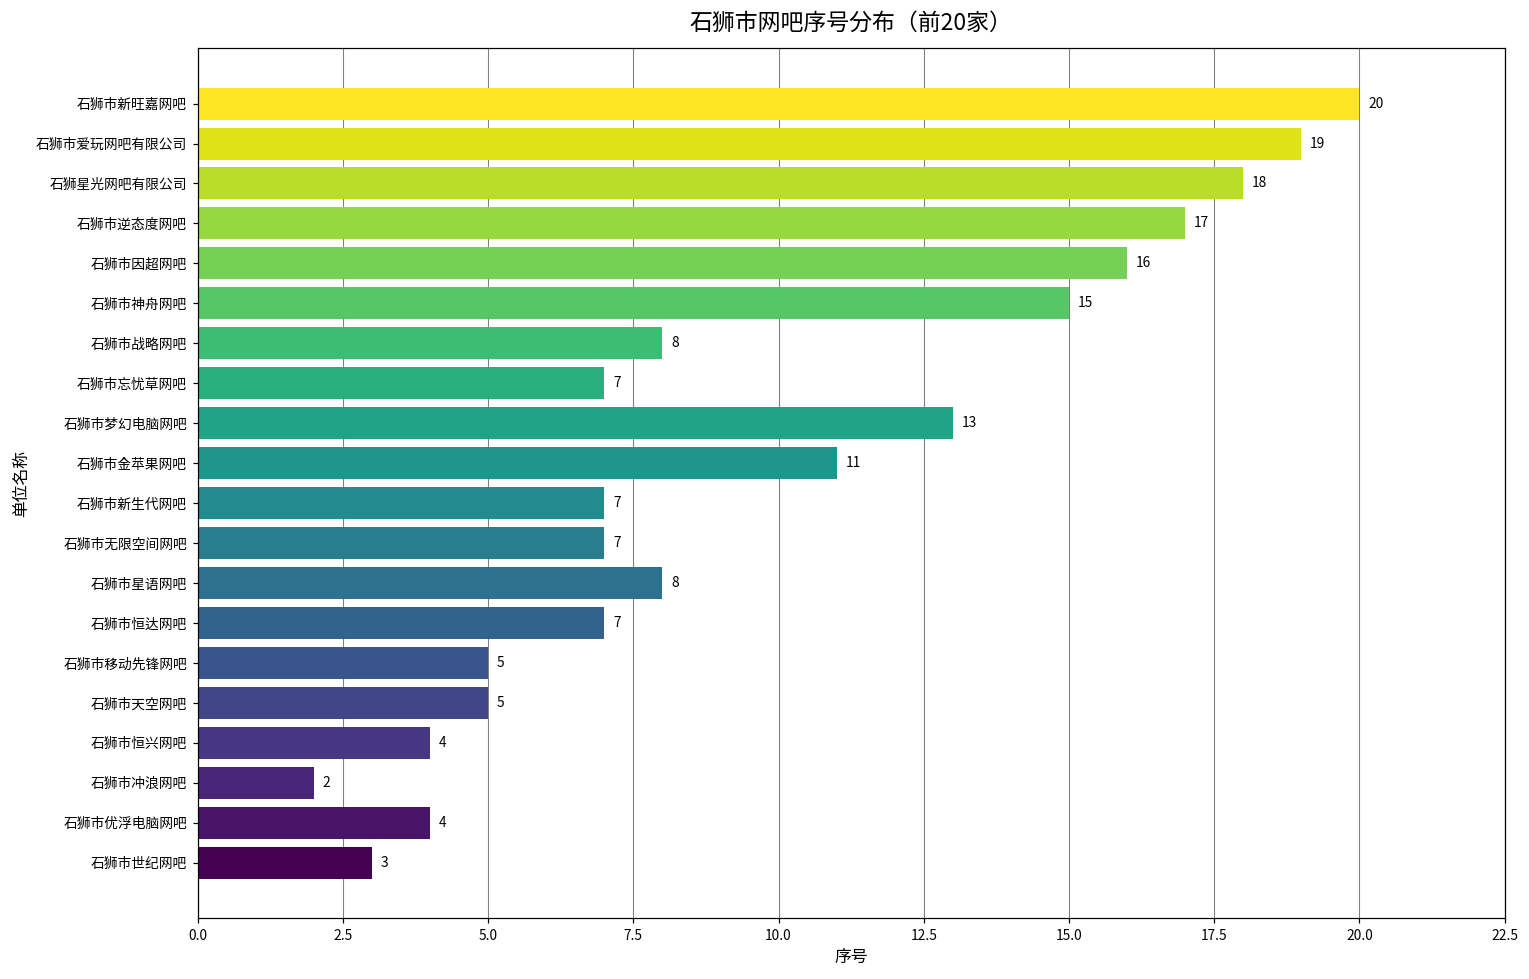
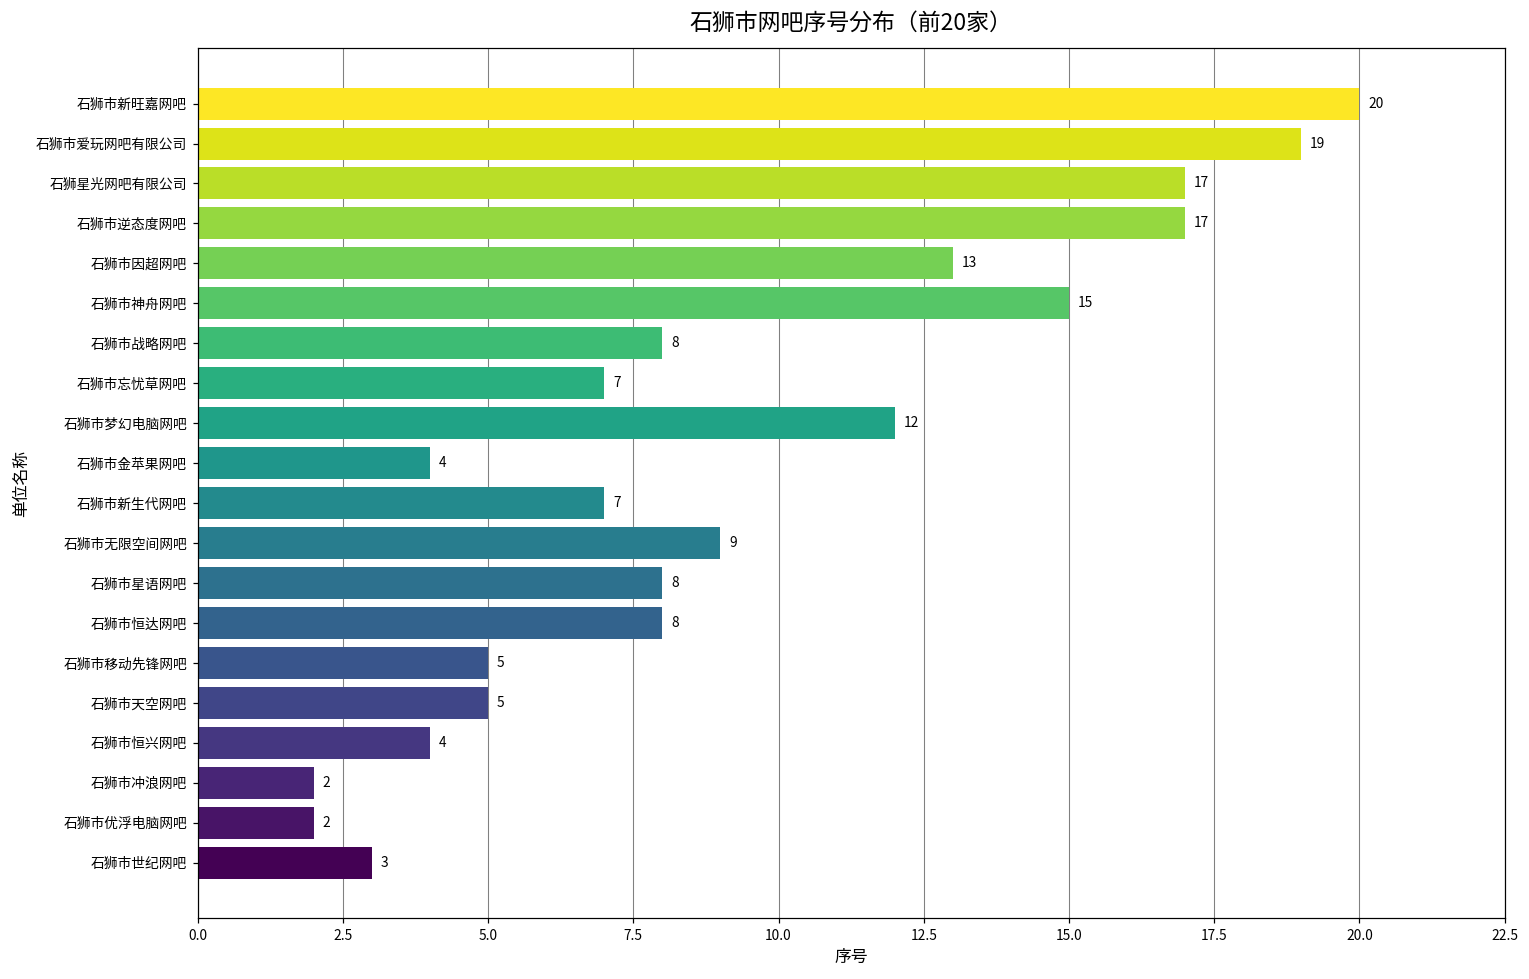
  {
    "石狮市新旺嘉网吧": 20,
    "石狮市爱玩网吧有限公司": 19,
-   "石狮星光网吧有限公司": 18,
+   "石狮星光网吧有限公司": 17,
    "石狮市逆态度网吧": 17,
-   "石狮市因超网吧": 16,
+   "石狮市因超网吧": 13,
    "石狮市神舟网吧": 15,
    "石狮市战略网吧": 8,
    "石狮市忘忧草网吧": 7,
-   "石狮市梦幻电脑网吧": 13,
-   "石狮市金苹果网吧": 11,
+   "石狮市梦幻电脑网吧": 12,
+   "石狮市金苹果网吧": 4,
    "石狮市新生代网吧": 7,
-   "石狮市无限空间网吧": 7,
+   "石狮市无限空间网吧": 9,
    "石狮市星语网吧": 8,
-   "石狮市恒达网吧": 7,
+   "石狮市恒达网吧": 8,
    "石狮市移动先锋网吧": 5,
    "石狮市天空网吧": 5,
    "石狮市恒兴网吧": 4,
    "石狮市冲浪网吧": 2,
-   "石狮市优浮电脑网吧": 4,
+   "石狮市优浮电脑网吧": 2,
    "石狮市世纪网吧": 3
  }
